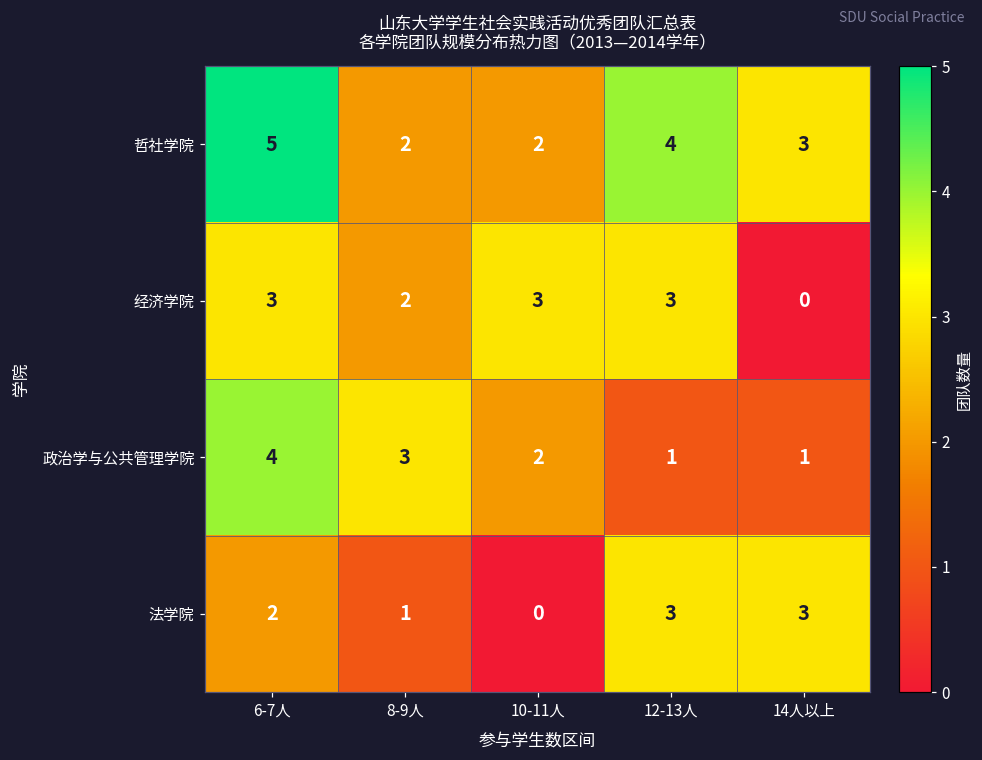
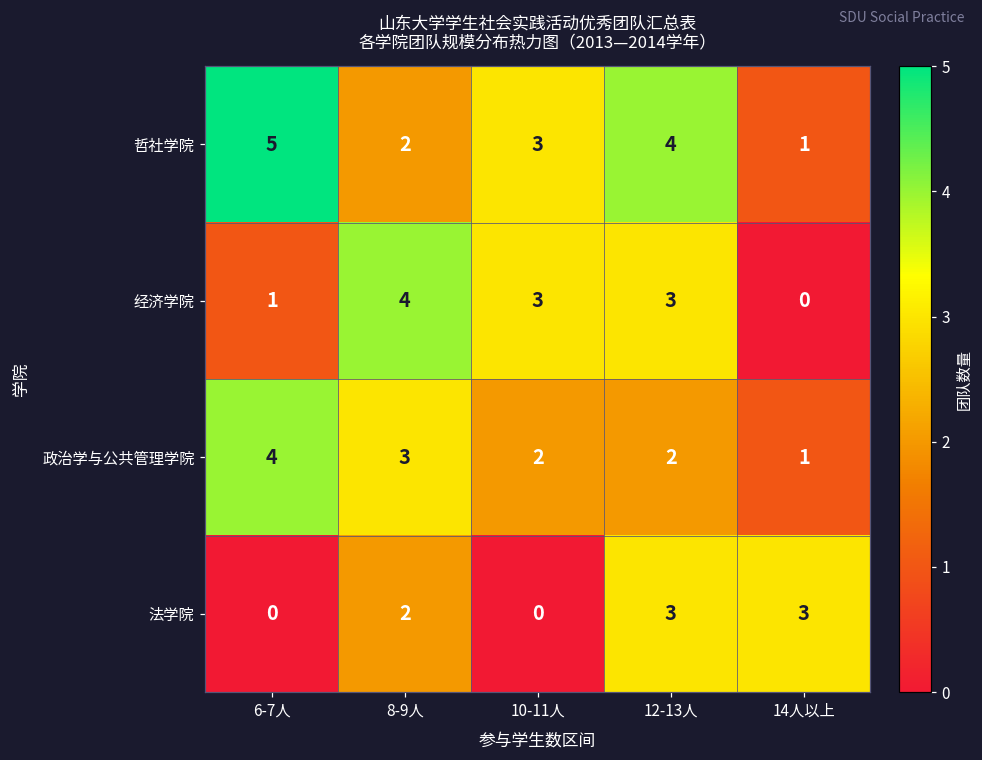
  {
    "哲社学院": {
      "6-7人": 5,
      "8-9人": 2,
-     "10-11人": 2,
+     "10-11人": 3,
      "12-13人": 4,
-     "14人以上": 3
+     "14人以上": 1
    },
    "经济学院": {
-     "6-7人": 3,
-     "8-9人": 2,
+     "6-7人": 1,
+     "8-9人": 4,
      "10-11人": 3,
      "12-13人": 3,
      "14人以上": 0
    },
    "政治学与公共管理学院": {
      "6-7人": 4,
      "8-9人": 3,
      "10-11人": 2,
-     "12-13人": 1,
+     "12-13人": 2,
      "14人以上": 1
    },
    "法学院": {
-     "6-7人": 2,
-     "8-9人": 1,
+     "6-7人": 0,
+     "8-9人": 2,
      "10-11人": 0,
      "12-13人": 3,
      "14人以上": 3
    }
  }
